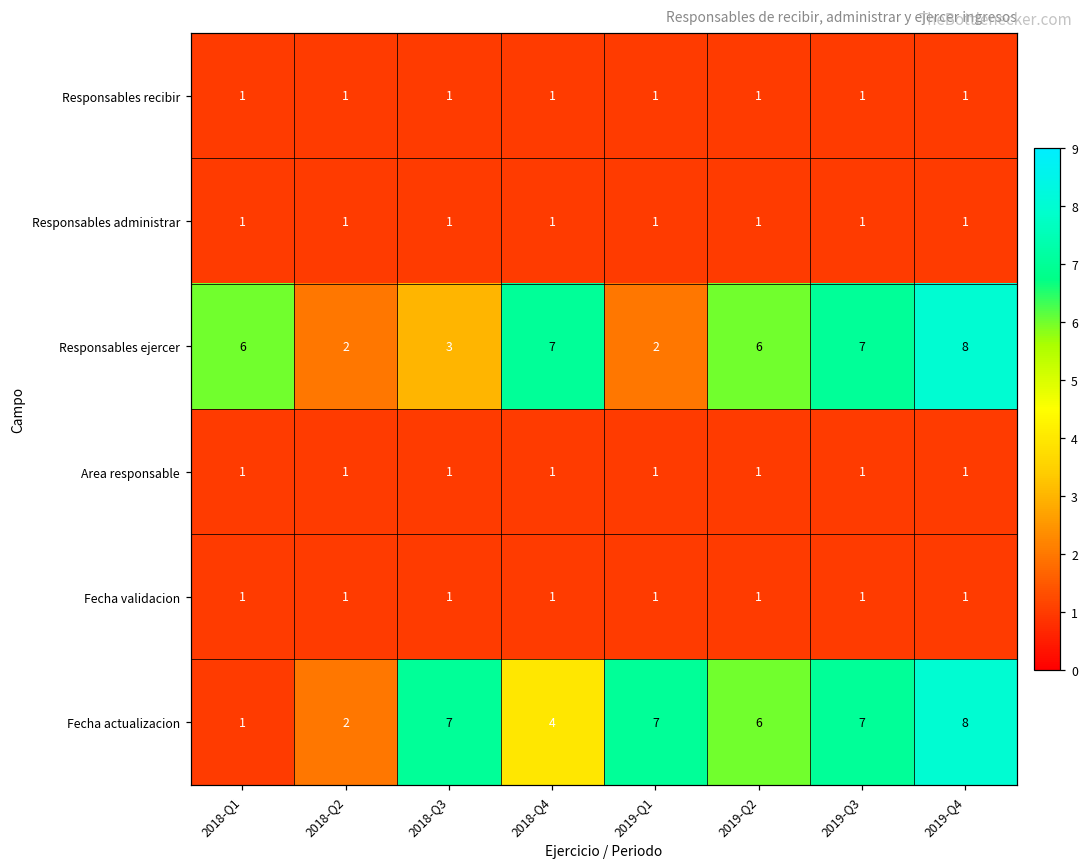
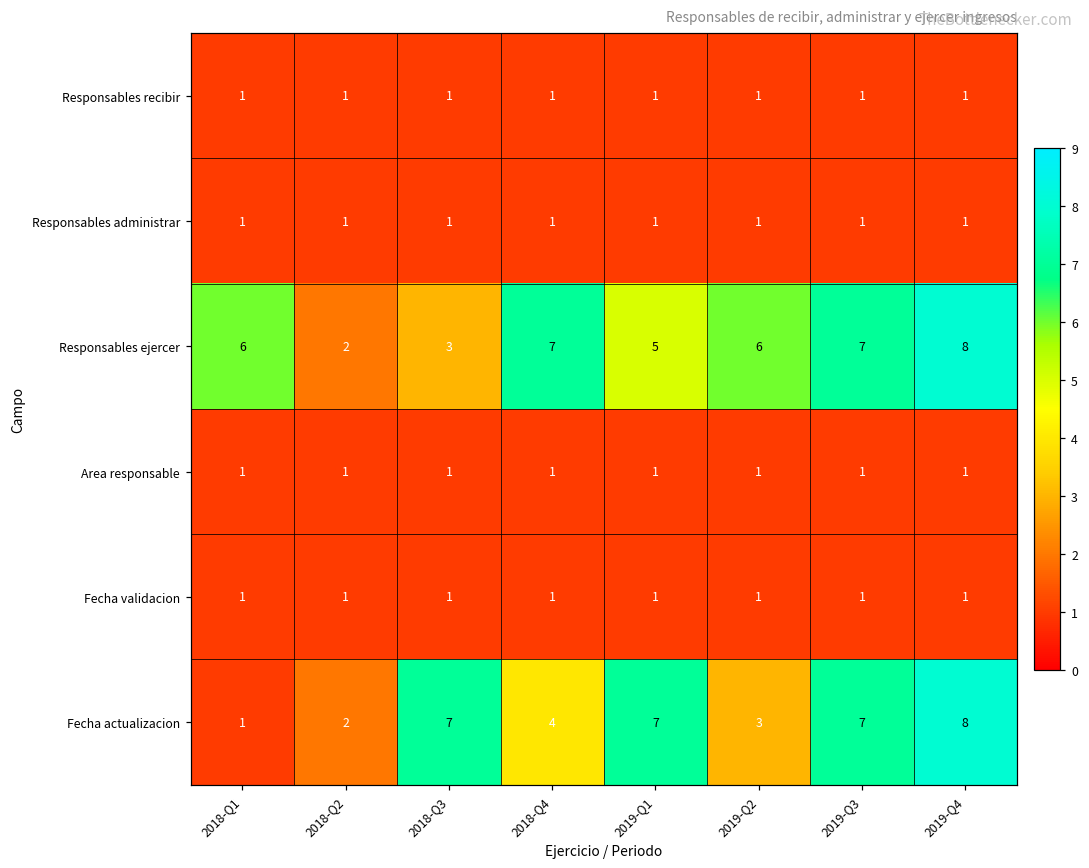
  {
    "Responsables recibir": {
      "2018-Q1": 1,
      "2018-Q2": 1,
      "2018-Q3": 1,
      "2018-Q4": 1,
      "2019-Q1": 1,
      "2019-Q2": 1,
      "2019-Q3": 1,
      "2019-Q4": 1
    },
    "Responsables administrar": {
      "2018-Q1": 1,
      "2018-Q2": 1,
      "2018-Q3": 1,
      "2018-Q4": 1,
      "2019-Q1": 1,
      "2019-Q2": 1,
      "2019-Q3": 1,
      "2019-Q4": 1
    },
    "Responsables ejercer": {
      "2018-Q1": 6,
      "2018-Q2": 2,
      "2018-Q3": 3,
      "2018-Q4": 7,
-     "2019-Q1": 2,
+     "2019-Q1": 5,
      "2019-Q2": 6,
      "2019-Q3": 7,
      "2019-Q4": 8
    },
    "Area responsable": {
      "2018-Q1": 1,
      "2018-Q2": 1,
      "2018-Q3": 1,
      "2018-Q4": 1,
      "2019-Q1": 1,
      "2019-Q2": 1,
      "2019-Q3": 1,
      "2019-Q4": 1
    },
    "Fecha validacion": {
      "2018-Q1": 1,
      "2018-Q2": 1,
      "2018-Q3": 1,
      "2018-Q4": 1,
      "2019-Q1": 1,
      "2019-Q2": 1,
      "2019-Q3": 1,
      "2019-Q4": 1
    },
    "Fecha actualizacion": {
      "2018-Q1": 1,
      "2018-Q2": 2,
      "2018-Q3": 7,
      "2018-Q4": 4,
      "2019-Q1": 7,
-     "2019-Q2": 6,
+     "2019-Q2": 3,
      "2019-Q3": 7,
      "2019-Q4": 8
    }
  }
